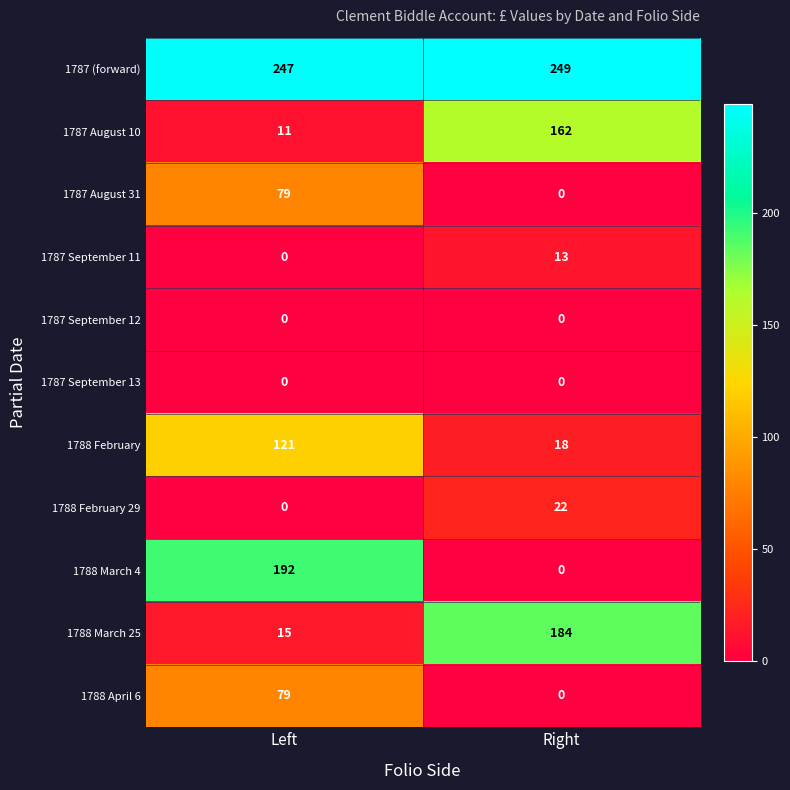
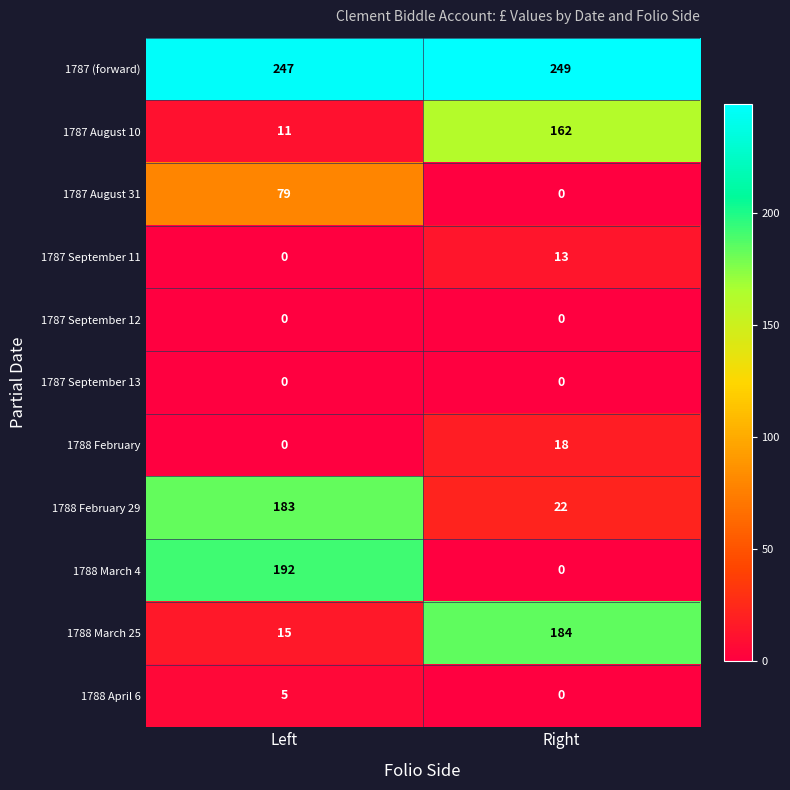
  {
    "1787 (forward)": {
      "Left": 247,
      "Right": 249
    },
    "1787 August 10": {
      "Left": 11,
      "Right": 162
    },
    "1787 August 31": {
      "Left": 79,
      "Right": 0
    },
    "1787 September 11": {
      "Left": 0,
      "Right": 13
    },
    "1787 September 12": {
      "Left": 0,
      "Right": 0
    },
    "1787 September 13": {
      "Left": 0,
      "Right": 0
    },
    "1788 February": {
-     "Left": 121,
+     "Left": 0,
      "Right": 18
    },
    "1788 February 29": {
-     "Left": 0,
+     "Left": 183,
      "Right": 22
    },
    "1788 March 4": {
      "Left": 192,
      "Right": 0
    },
    "1788 March 25": {
      "Left": 15,
      "Right": 184
    },
    "1788 April 6": {
-     "Left": 79,
+     "Left": 5,
      "Right": 0
    }
  }
